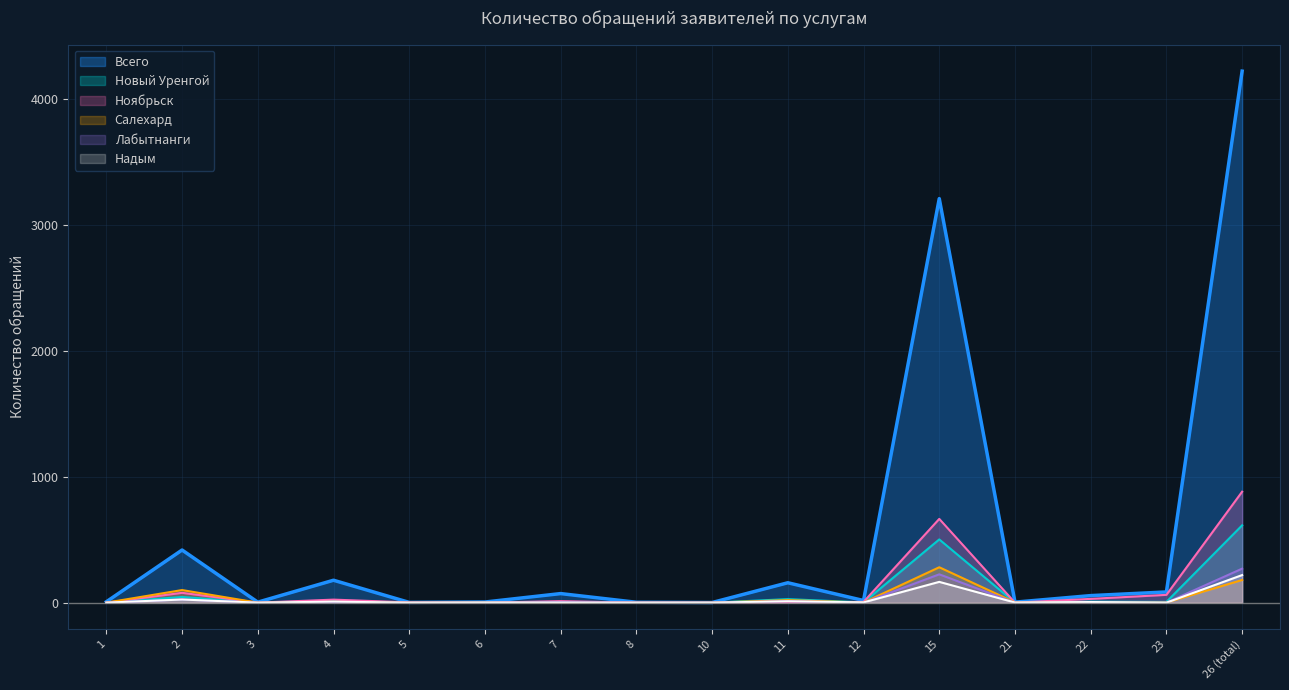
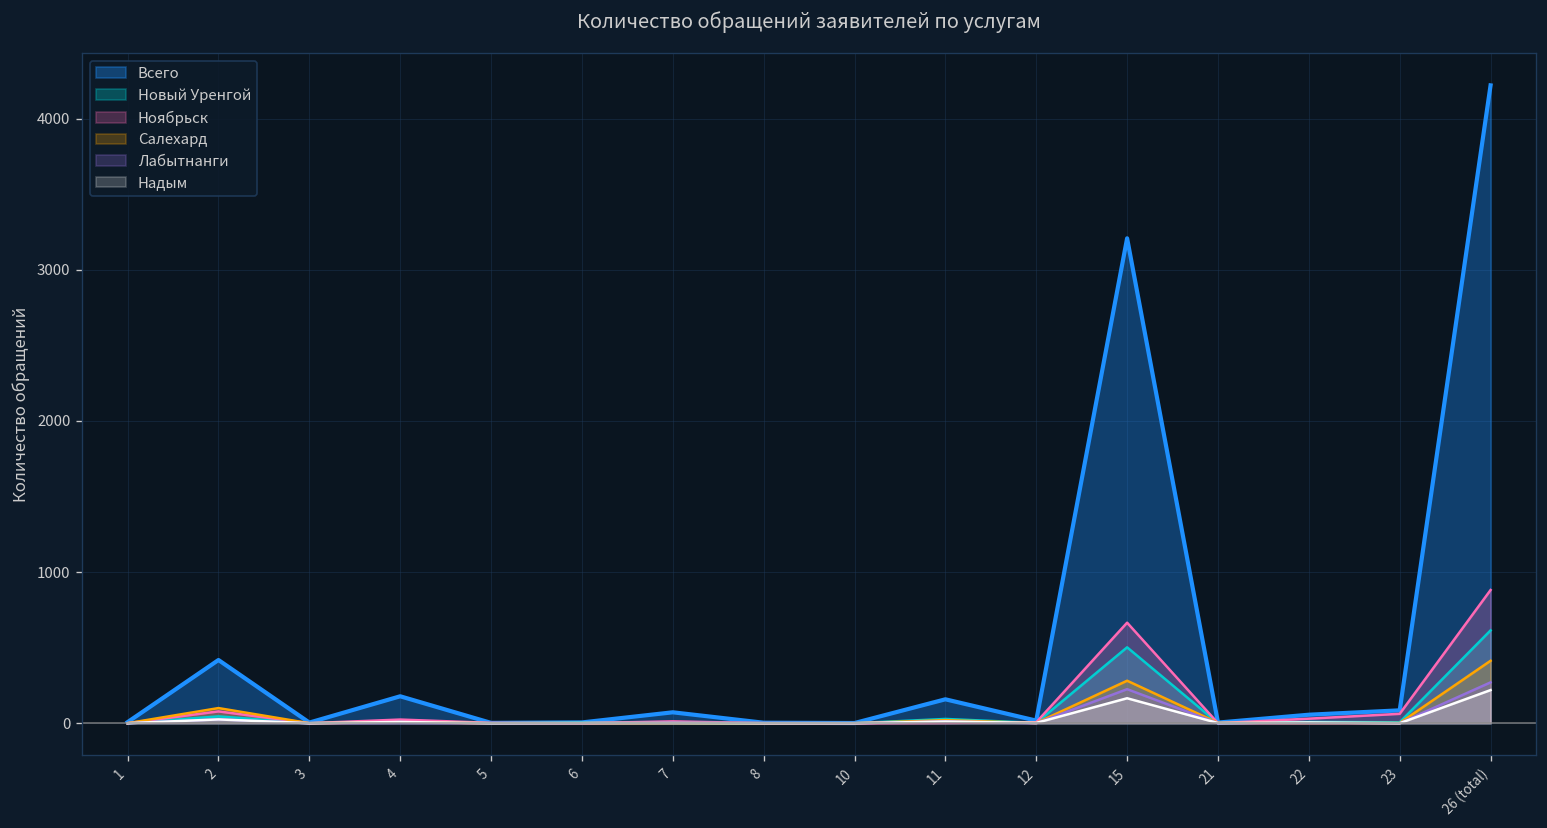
  {
    "Салехард": {
      "2": 100,
      "15": 280,
-     "26 (total)": 180
+     "26 (total)": 410
    }
  }
